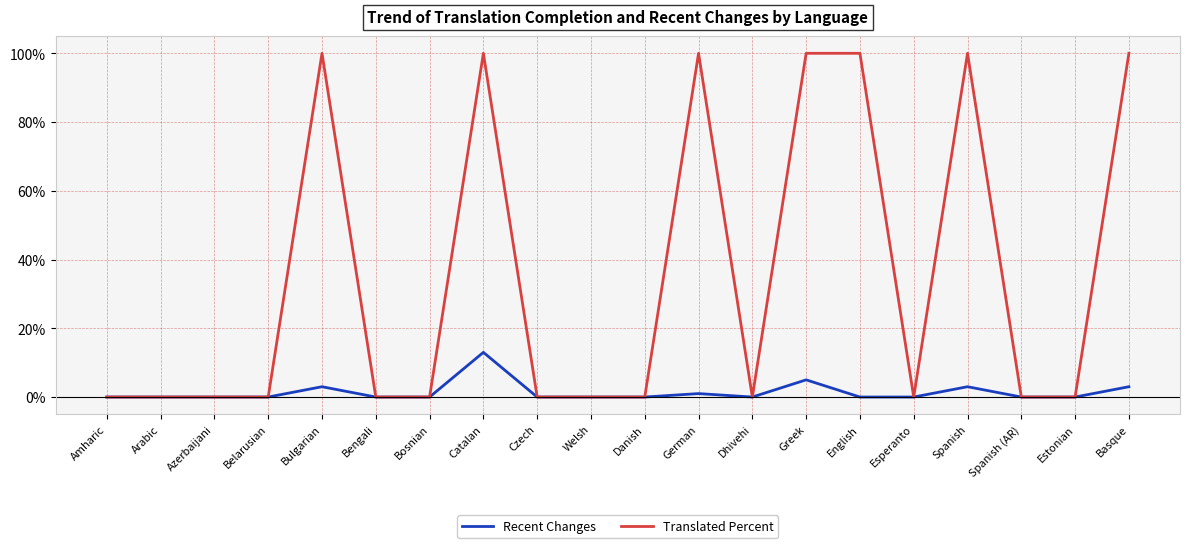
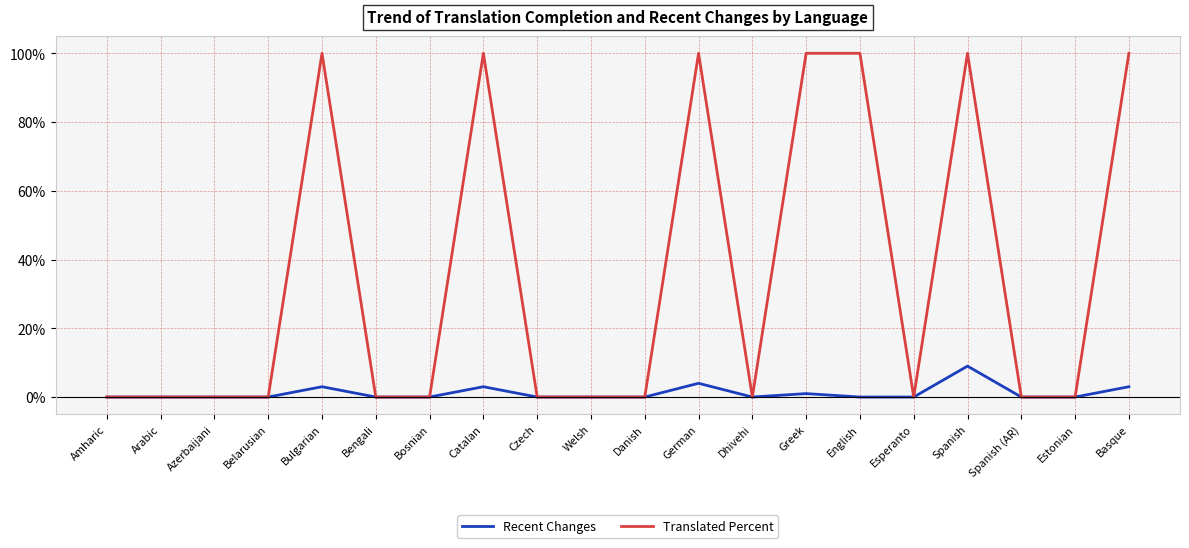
  {
    "Recent Changes": {
      "Bulgarian": "3%",
-     "Catalan": "13%",
-     "German": "1%",
-     "Greek": "5%",
+     "Catalan": "3%",
+     "German": "4%",
+     "Greek": "1%",
      "English": "0%",
-     "Spanish": "3%",
+     "Spanish": "9%",
      "Basque": "3%"
    },
    "Translated Percent": {
      "Bulgarian": "100%",
      "Catalan": "100%",
      "German": "100%",
      "Greek": "100%",
      "English": "100%",
      "Spanish": "100%",
      "Basque": "100%"
    }
  }
